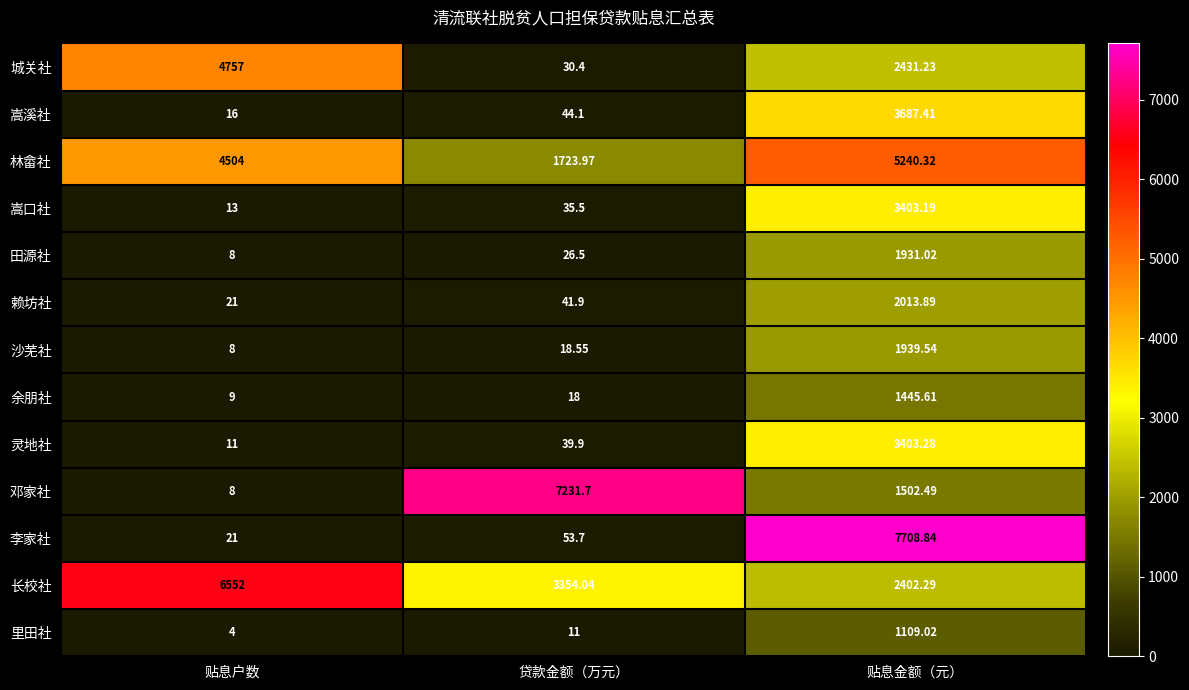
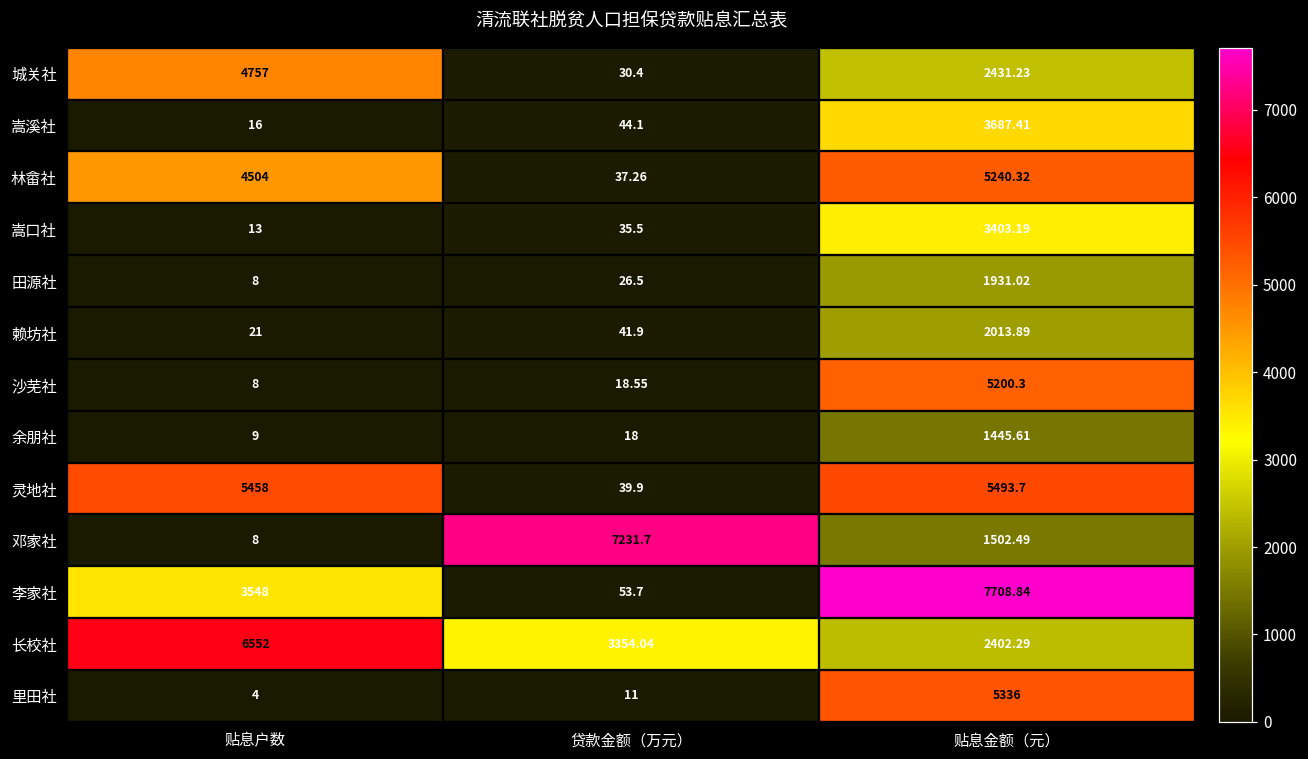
  {
    "城关社": {
      "贴息户数": 4757,
      "贷款金额（万元）": 30.4,
      "贴息金额（元）": 2431.23
    },
    "嵩溪社": {
      "贴息户数": 16,
      "贷款金额（万元）": 44.1,
      "贴息金额（元）": 3687.41
    },
    "林畲社": {
      "贴息户数": 4504,
-     "贷款金额（万元）": 1723.97,
+     "贷款金额（万元）": 37.26,
      "贴息金额（元）": 5240.32
    },
    "嵩口社": {
      "贴息户数": 13,
      "贷款金额（万元）": 35.5,
      "贴息金额（元）": 3403.19
    },
    "田源社": {
      "贴息户数": 8,
      "贷款金额（万元）": 26.5,
      "贴息金额（元）": 1931.02
    },
    "赖坊社": {
      "贴息户数": 21,
      "贷款金额（万元）": 41.9,
      "贴息金额（元）": 2013.89
    },
    "沙芜社": {
      "贴息户数": 8,
      "贷款金额（万元）": 18.55,
-     "贴息金额（元）": 1939.54
+     "贴息金额（元）": 5200.3
    },
    "余朋社": {
      "贴息户数": 9,
      "贷款金额（万元）": 18,
      "贴息金额（元）": 1445.61
    },
    "灵地社": {
-     "贴息户数": 11,
+     "贴息户数": 5458,
      "贷款金额（万元）": 39.9,
-     "贴息金额（元）": 3403.28
+     "贴息金额（元）": 5493.7
    },
    "邓家社": {
      "贴息户数": 8,
      "贷款金额（万元）": 7231.7,
      "贴息金额（元）": 1502.49
    },
    "李家社": {
-     "贴息户数": 21,
+     "贴息户数": 3548,
      "贷款金额（万元）": 53.7,
      "贴息金额（元）": 7708.84
    },
    "长校社": {
      "贴息户数": 6552,
      "贷款金额（万元）": 3354.04,
      "贴息金额（元）": 2402.29
    },
    "里田社": {
      "贴息户数": 4,
      "贷款金额（万元）": 11,
-     "贴息金额（元）": 1109.02
+     "贴息金额（元）": 5336
    }
  }
